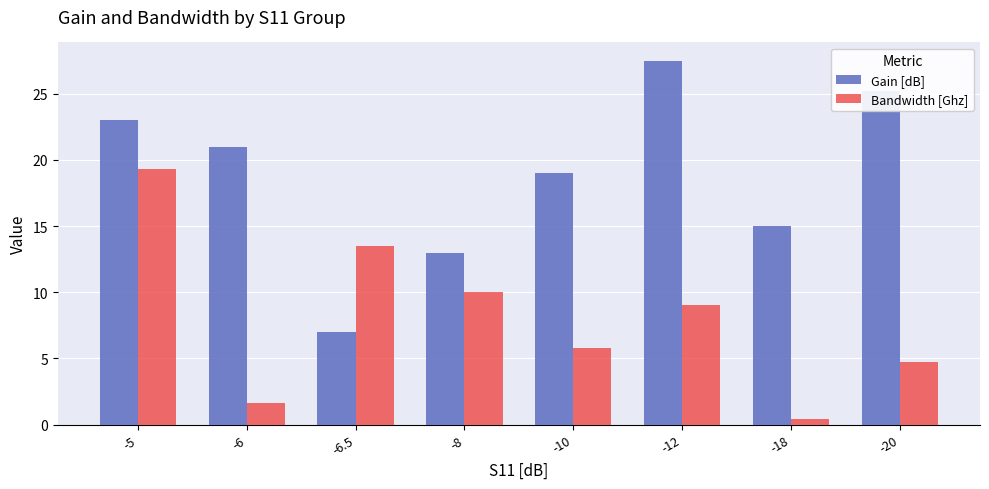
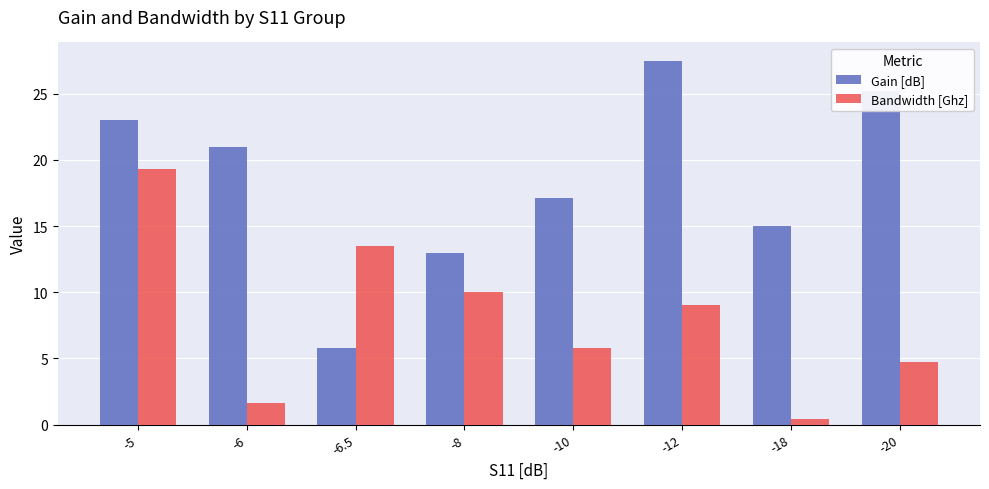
  {
    "Gain [dB]": {
      "-5": 23.0,
      "-6": 21.0,
-     "-6.5": 7.0,
+     "-6.5": 5.8,
      "-8": 13.0,
-     "-10": 19.0,
+     "-10": 17.1,
      "-12": 27.5,
      "-18": 15.0
    },
    "Bandwidth [Ghz]": {
      "-5": 19.4,
      "-6": 1.6,
      "-6.5": 13.5,
      "-8": 10.0,
      "-10": 5.8,
      "-12": 9.0,
      "-18": 0.4,
      "-20": 4.8
    }
  }
